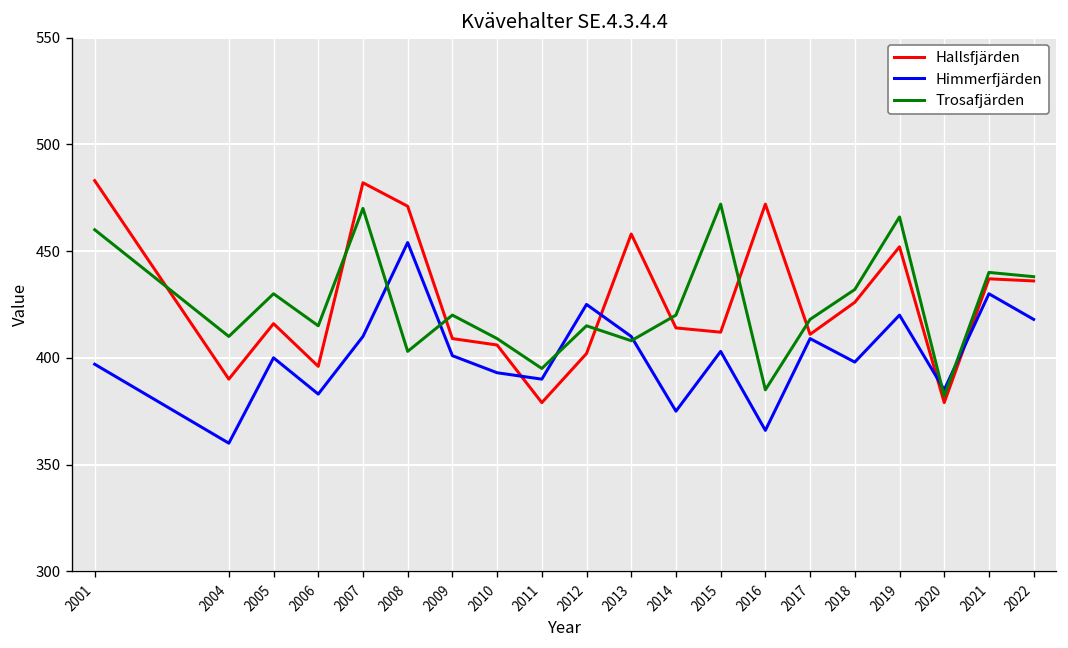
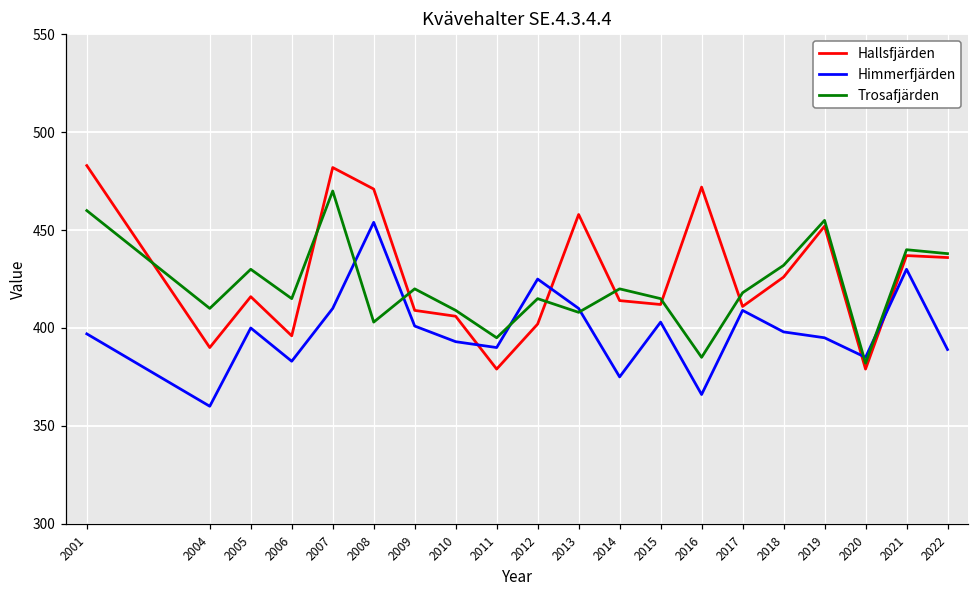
  {
    "Hallsfjärden": {
      "2001": 483,
      "2004": 390,
      "2005": 416,
      "2006": 396,
      "2007": 482,
      "2008": 471,
      "2009": 409,
      "2010": 406,
      "2011": 379,
      "2012": 402,
      "2013": 458,
      "2014": 414,
      "2015": 412,
      "2016": 472,
      "2017": 411,
      "2018": 426,
      "2019": 452,
      "2020": 379,
      "2021": 437,
      "2022": 436
    },
    "Himmerfjärden": {
      "2001": 397,
      "2004": 360,
      "2005": 400,
      "2006": 383,
      "2007": 410,
      "2008": 454,
      "2009": 401,
      "2010": 393,
      "2011": 390,
      "2012": 425,
      "2013": 410,
      "2014": 375,
      "2015": 403,
      "2016": 366,
      "2017": 409,
      "2018": 398,
-     "2019": 420,
+     "2019": 395,
      "2020": 385,
      "2021": 430,
-     "2022": 418
+     "2022": 389
    },
    "Trosafjärden": {
      "2001": 460,
      "2004": 410,
      "2005": 430,
      "2006": 415,
      "2007": 470,
      "2008": 403,
      "2009": 420,
      "2010": 409,
      "2011": 395,
      "2012": 415,
      "2013": 408,
      "2014": 420,
-     "2015": 472,
+     "2015": 415,
      "2016": 385,
      "2017": 418,
      "2018": 432,
-     "2019": 466,
+     "2019": 455,
      "2020": 382,
      "2021": 440,
      "2022": 438
    }
  }
